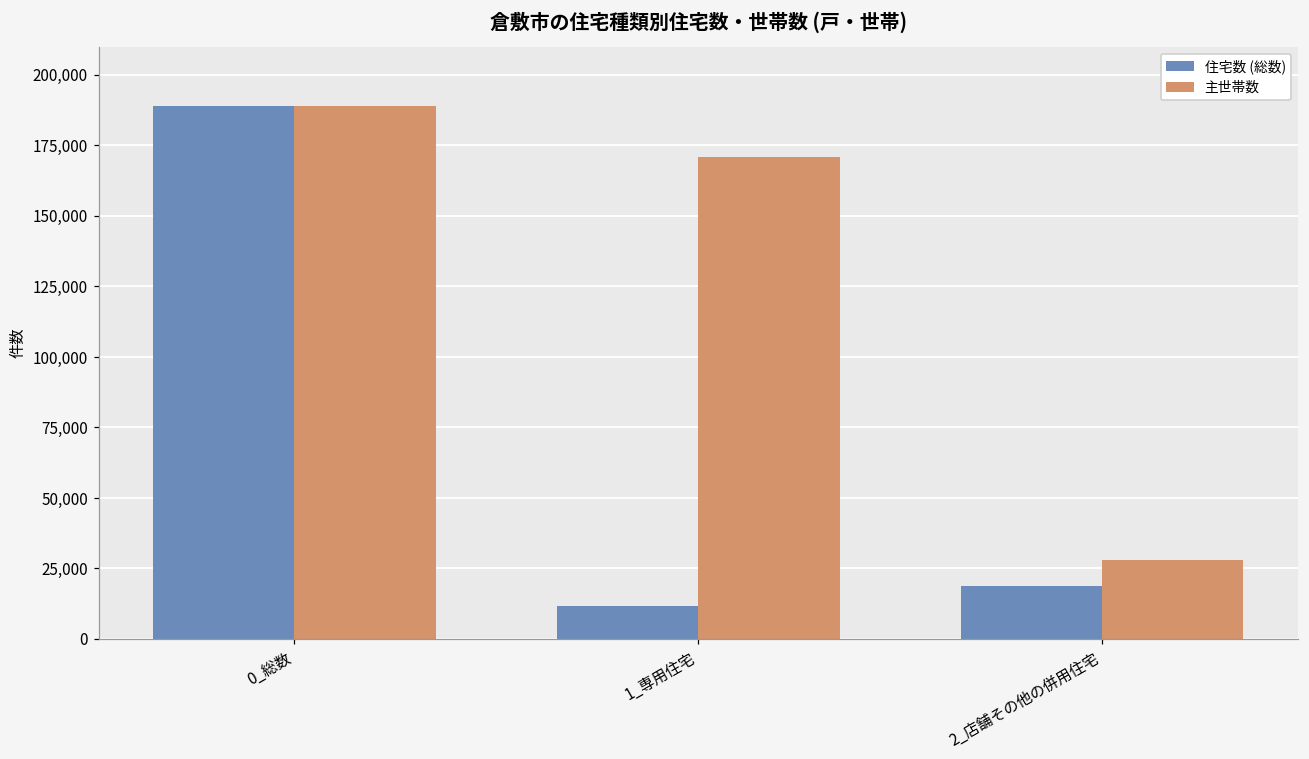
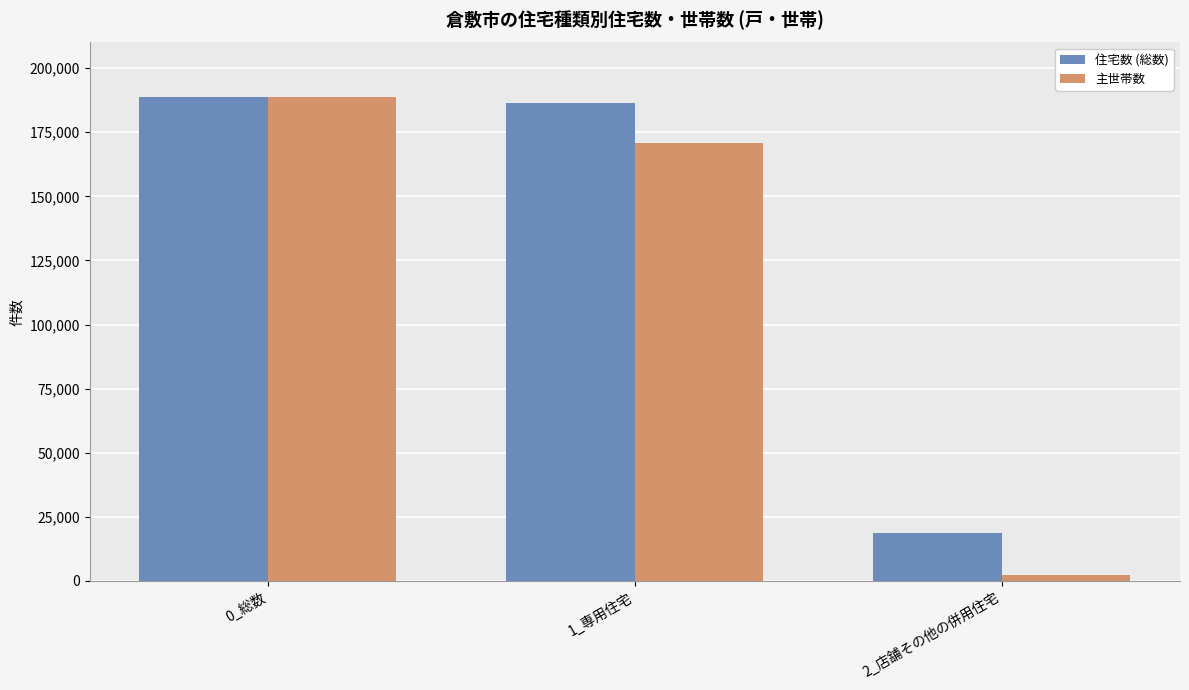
  {
    "住宅数 (総数)": {
      "0_総数": "189,000",
-     "1_専用住宅": "12,000",
+     "1_専用住宅": "186,000",
      "2_店舗その他の併用住宅": "19,000"
    },
    "主世帯数": {
      "0_総数": "189,000",
      "1_専用住宅": "171,000",
-     "2_店舗その他の併用住宅": "28,000"
+     "2_店舗その他の併用住宅": "2,000"
    }
  }
